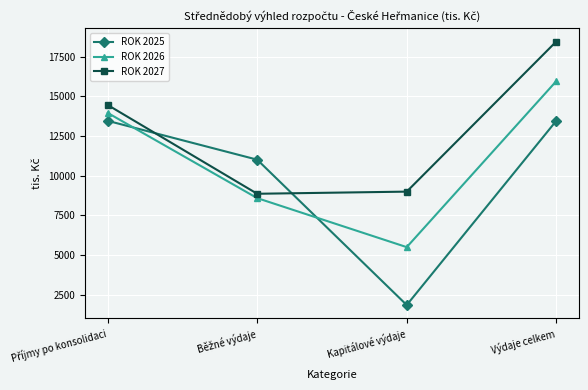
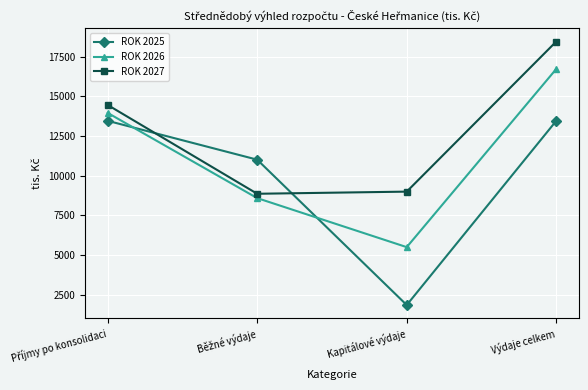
  {
    "ROK 2026": {
      "Příjmy po konsolidaci": 14000,
      "Běžné výdaje": 8600,
      "Kapitálové výdaje": 5500,
-     "Výdaje celkem": 16000
+     "Výdaje celkem": 16700
    }
  }
